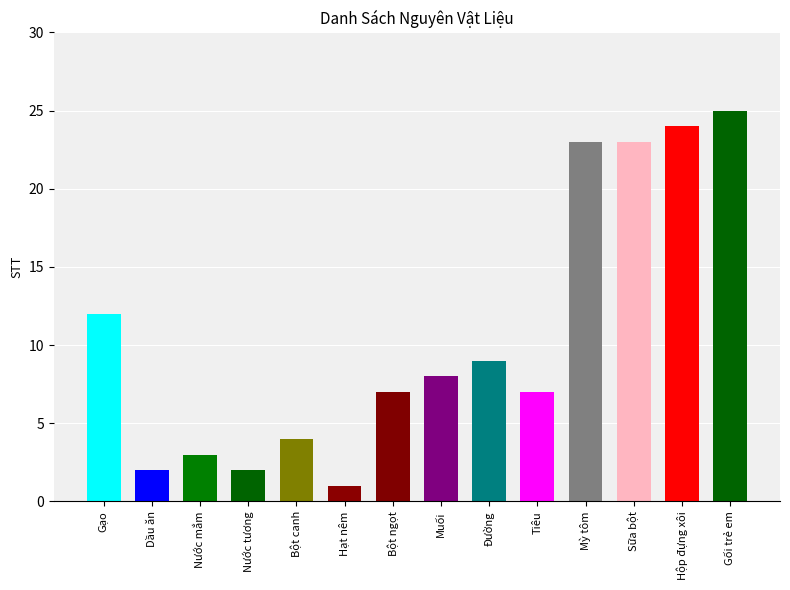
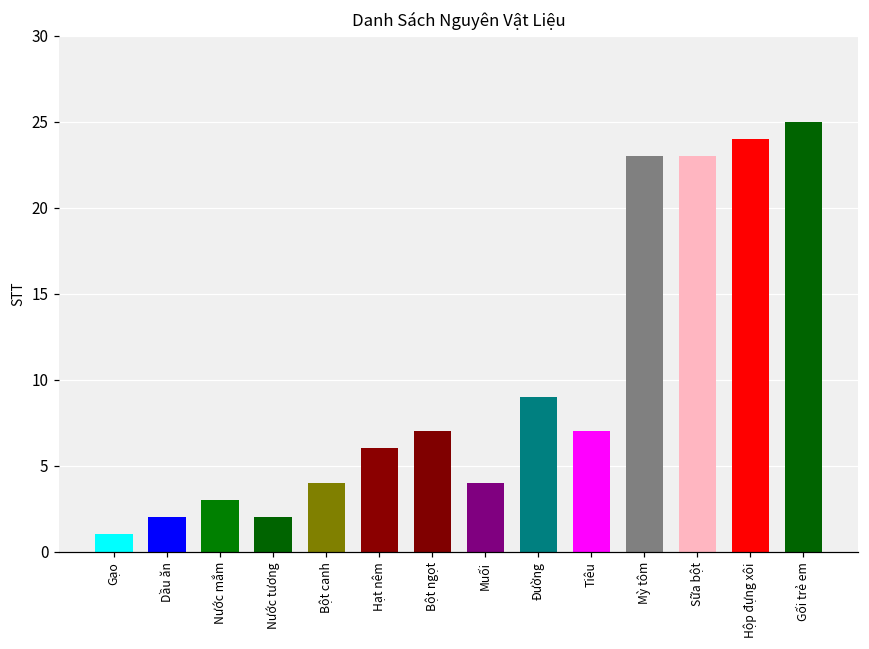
  {
-   "Gạo": 12,
+   "Gạo": 1,
    "Dầu ăn": 2,
    "Nước mắm": 3,
    "Nước tương": 2,
    "Bột canh": 4,
-   "Hạt nêm": 1,
+   "Hạt nêm": 6,
    "Bột ngọt": 7,
-   "Muối": 8,
+   "Muối": 4,
    "Đường": 9,
    "Tiêu": 7,
    "Mỳ tôm": 23,
    "Sữa bột": 23,
    "Hộp đựng xôi": 24,
    "Gối trẻ em": 25
  }
